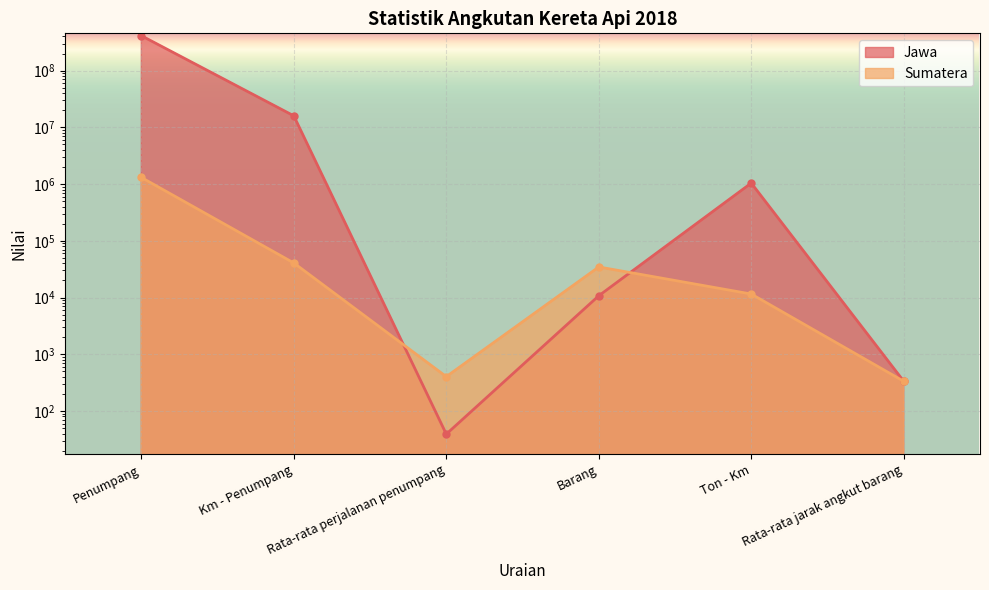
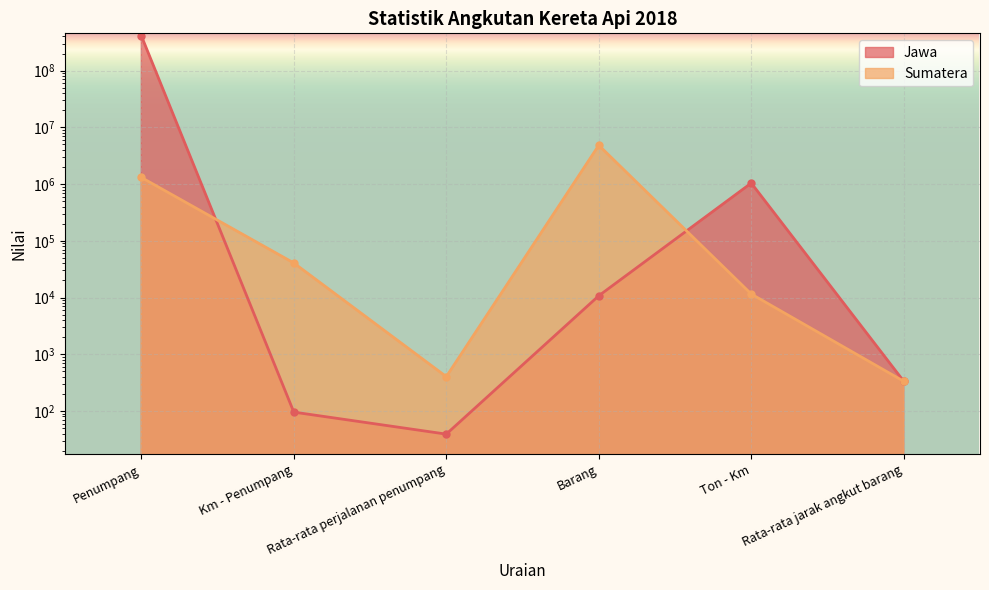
  {
    "Jawa": {
      "Penumpang": 400000000,
-     "Km - Penumpang": 16000000,
+     "Km - Penumpang": 100,
      "Rata-rata perjalanan penumpang": 40,
      "Barang": 11000,
      "Ton - Km": 1000000
    },
    "Sumatera": {
      "Penumpang": 1300000,
      "Km - Penumpang": 40000,
      "Rata-rata perjalanan penumpang": 400,
-     "Barang": 30000,
+     "Barang": 5000000,
      "Ton - Km": 12000
    }
  }
